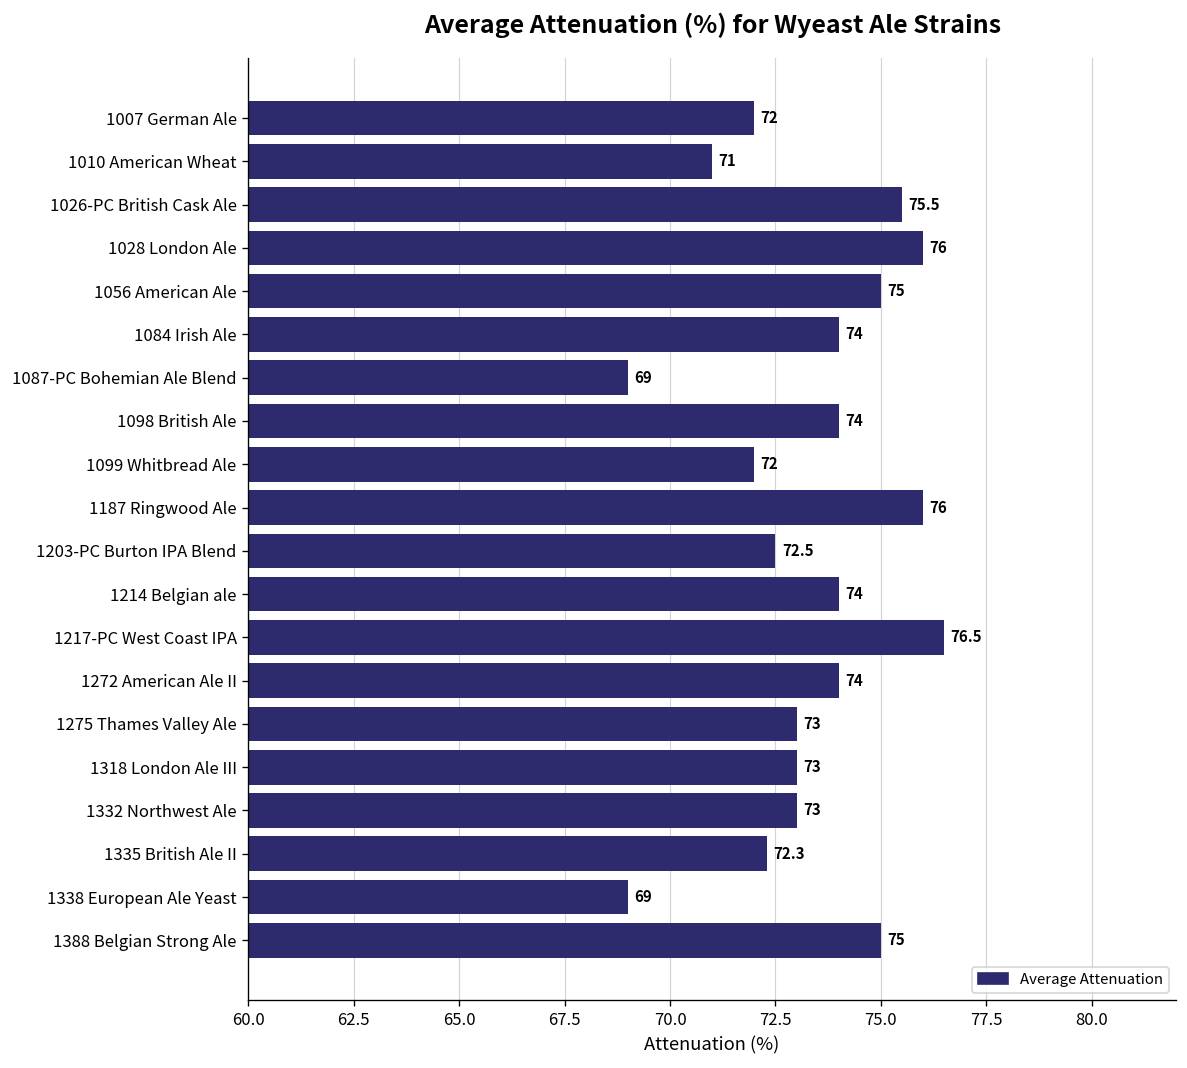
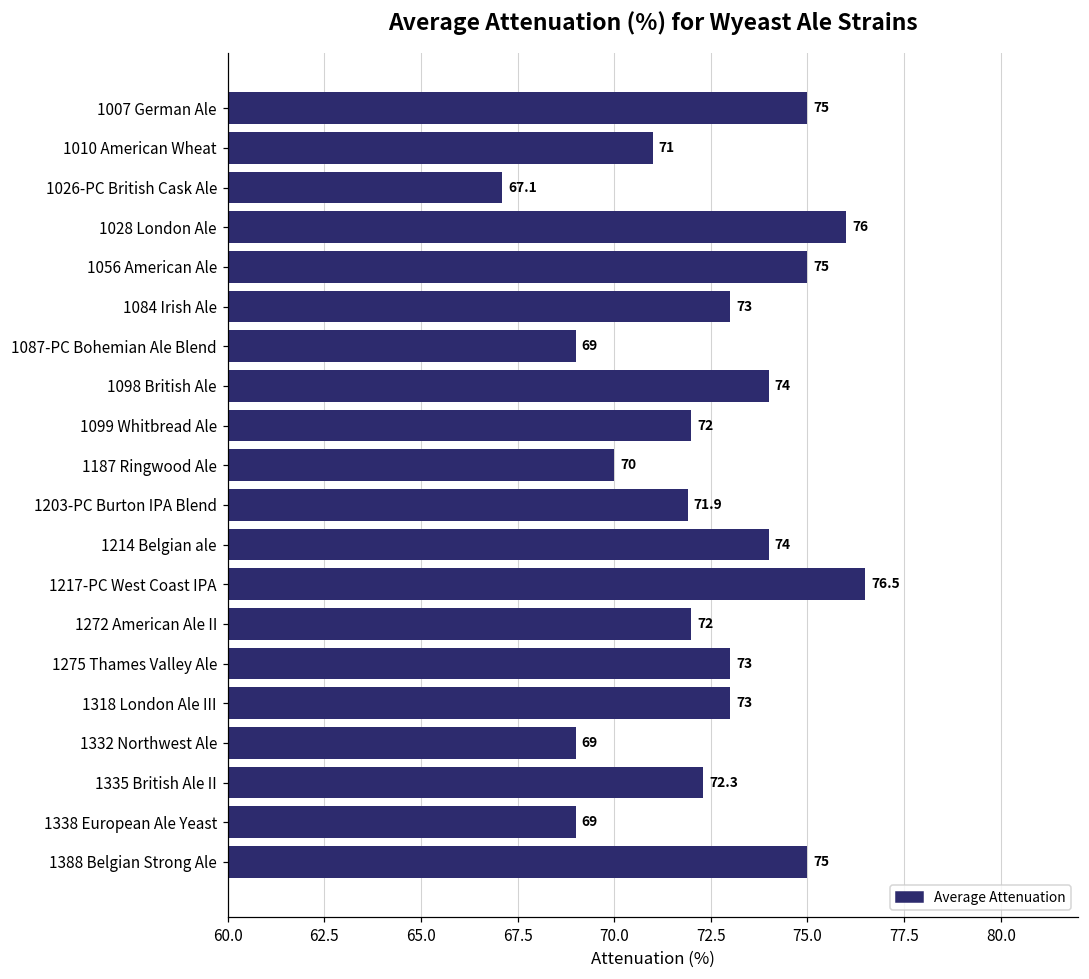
  {
-   "1007 German Ale": 72,
+   "1007 German Ale": 75,
    "1010 American Wheat": 71,
-   "1026-PC British Cask Ale": 75.5,
+   "1026-PC British Cask Ale": 67.1,
    "1028 London Ale": 76,
    "1056 American Ale": 75,
-   "1084 Irish Ale": 74,
+   "1084 Irish Ale": 73,
    "1087-PC Bohemian Ale Blend": 69,
    "1098 British Ale": 74,
    "1099 Whitbread Ale": 72,
-   "1187 Ringwood Ale": 76,
-   "1203-PC Burton IPA Blend": 72.5,
+   "1187 Ringwood Ale": 70,
+   "1203-PC Burton IPA Blend": 71.9,
    "1214 Belgian ale": 74,
    "1217-PC West Coast IPA": 76.5,
-   "1272 American Ale II": 74,
+   "1272 American Ale II": 72,
    "1275 Thames Valley Ale": 73,
    "1318 London Ale III": 73,
-   "1332 Northwest Ale": 73,
+   "1332 Northwest Ale": 69,
    "1335 British Ale II": 72.3,
    "1338 European Ale Yeast": 69,
    "1388 Belgian Strong Ale": 75
  }
